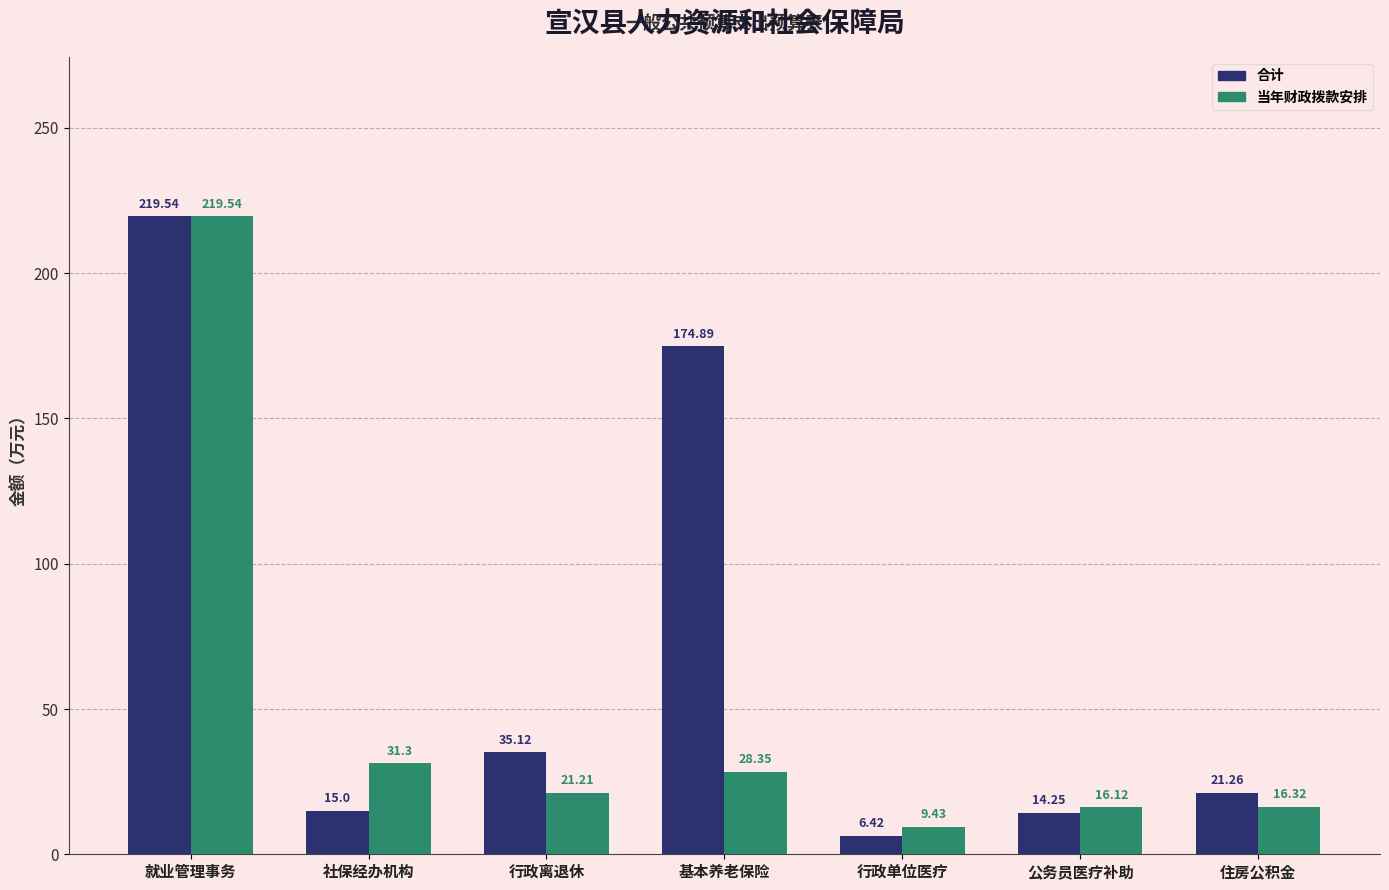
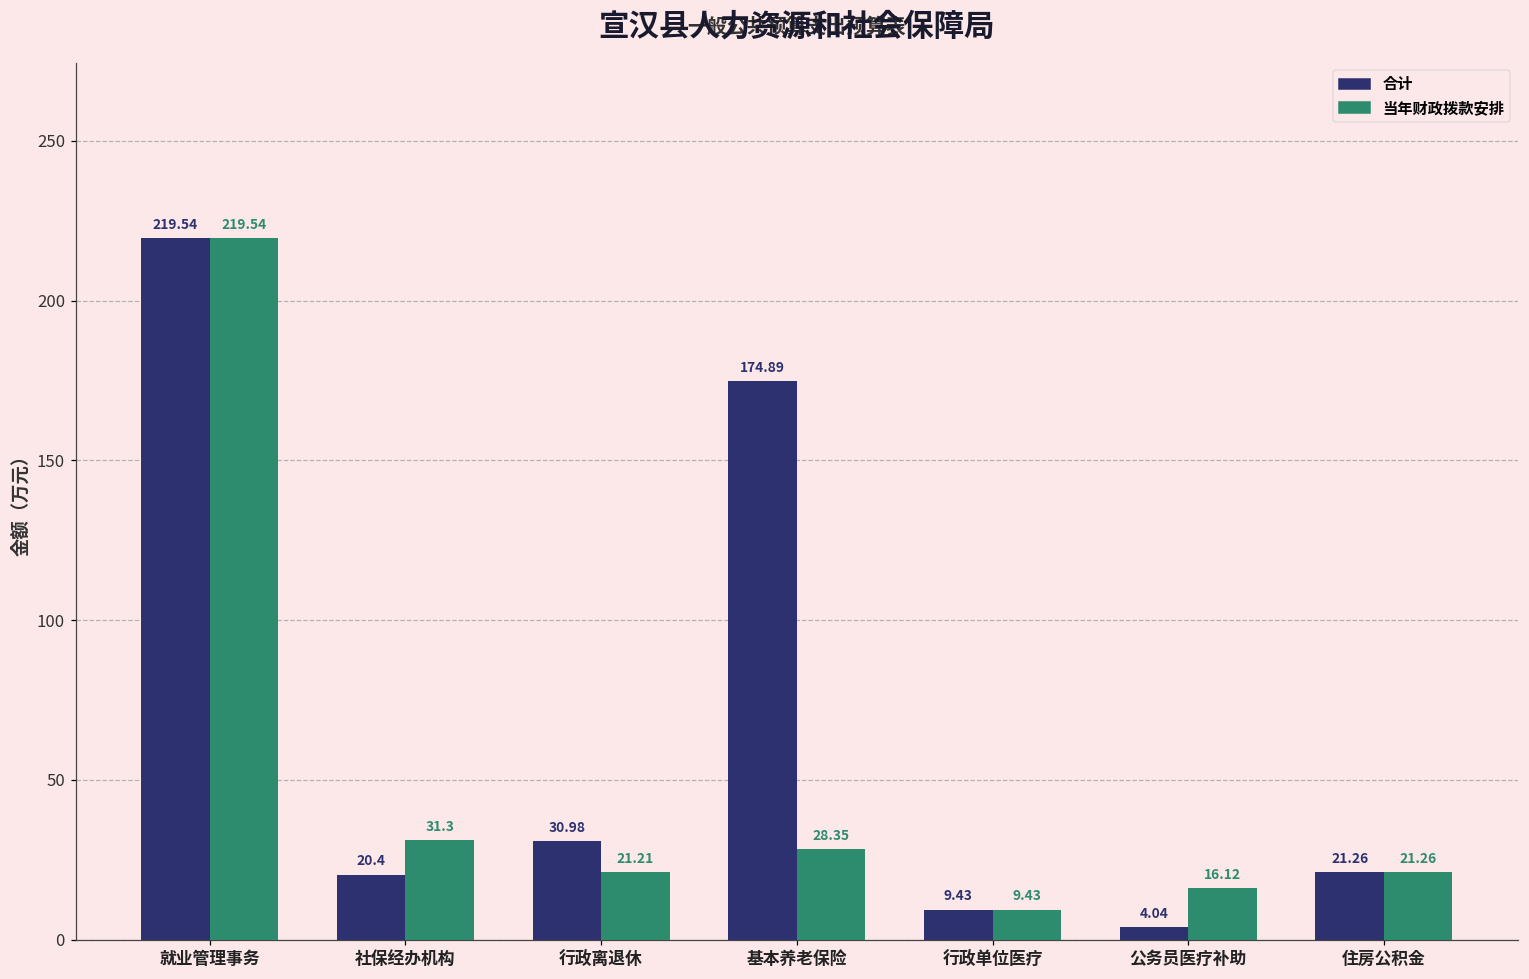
  {
    "合计": {
      "就业管理事务": 219.54,
-     "社保经办机构": 15.0,
-     "行政离退休": 35.12,
+     "社保经办机构": 20.4,
+     "行政离退休": 30.98,
      "基本养老保险": 174.89,
-     "行政单位医疗": 6.42,
-     "公务员医疗补助": 14.25,
+     "行政单位医疗": 9.43,
+     "公务员医疗补助": 4.04,
      "住房公积金": 21.26
    },
    "当年财政拨款安排": {
      "就业管理事务": 219.54,
      "社保经办机构": 31.3,
      "行政离退休": 21.21,
      "基本养老保险": 28.35,
      "行政单位医疗": 9.43,
      "公务员医疗补助": 16.12,
-     "住房公积金": 16.32
+     "住房公积金": 21.26
    }
  }
